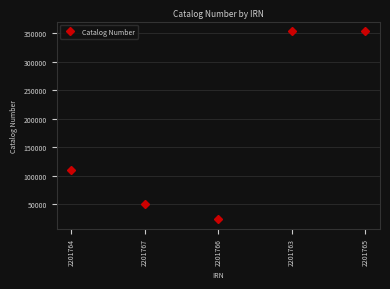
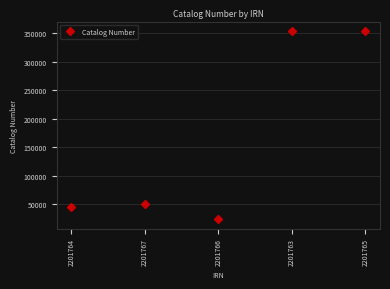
  {
-   "2201764": 110000,
+   "2201764": 40000,
    "2201767": 50000,
    "2201766": 20000,
    "2201763": 350000,
    "2201765": 350000
  }
